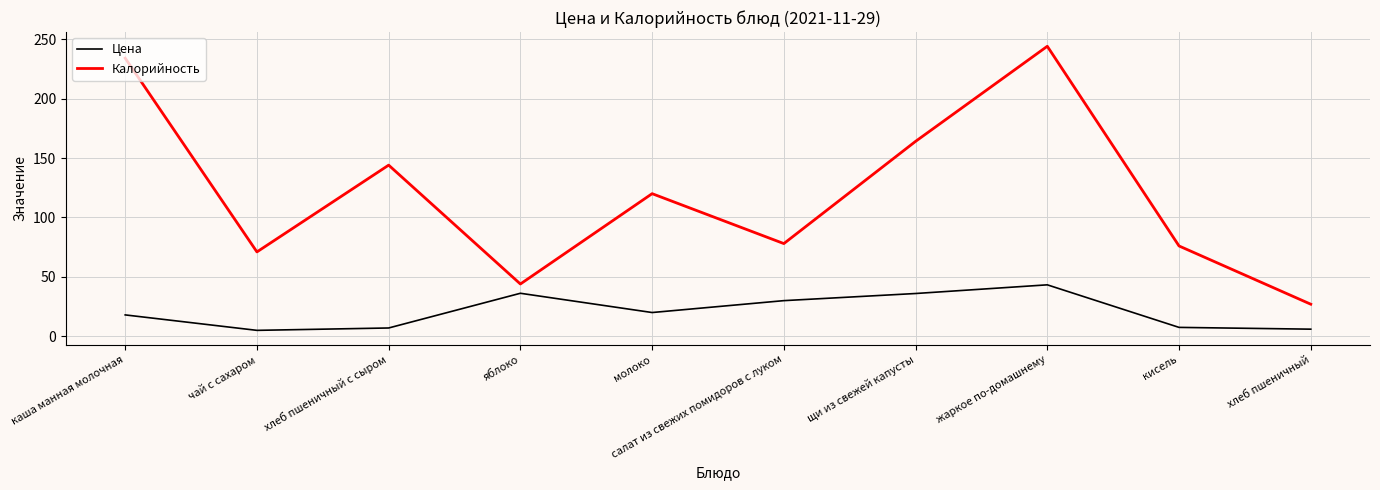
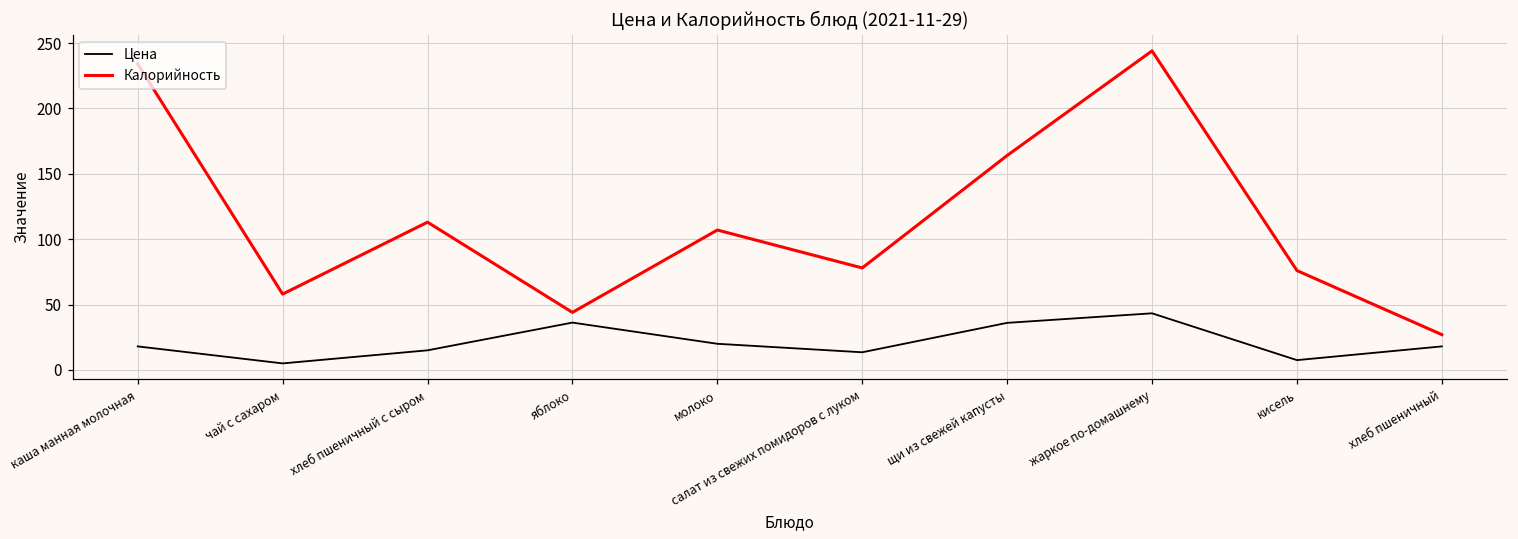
  {
    "Цена": {
      "каша манная молочная": 18,
      "чай с сахаром": 5,
-     "хлеб пшеничный с сыром": 7,
+     "хлеб пшеничный с сыром": 15,
      "яблоко": 36,
      "молоко": 20,
-     "салат из свежих помидоров с луком": 30,
+     "салат из свежих помидоров с луком": 14,
      "щи из свежей капусты": 36,
      "жаркое по-домашнему": 43,
      "кисель": 8,
-     "хлеб пшеничный": 6
+     "хлеб пшеничный": 18
    },
    "Калорийность": {
-     "чай с сахаром": 71,
-     "хлеб пшеничный с сыром": 144,
+     "чай с сахаром": 58,
+     "хлеб пшеничный с сыром": 113,
      "яблоко": 44,
-     "молоко": 120,
+     "молоко": 107,
      "салат из свежих помидоров с луком": 78,
      "щи из свежей капусты": 164,
      "жаркое по-домашнему": 244,
      "кисель": 76,
      "хлеб пшеничный": 27
    }
  }
